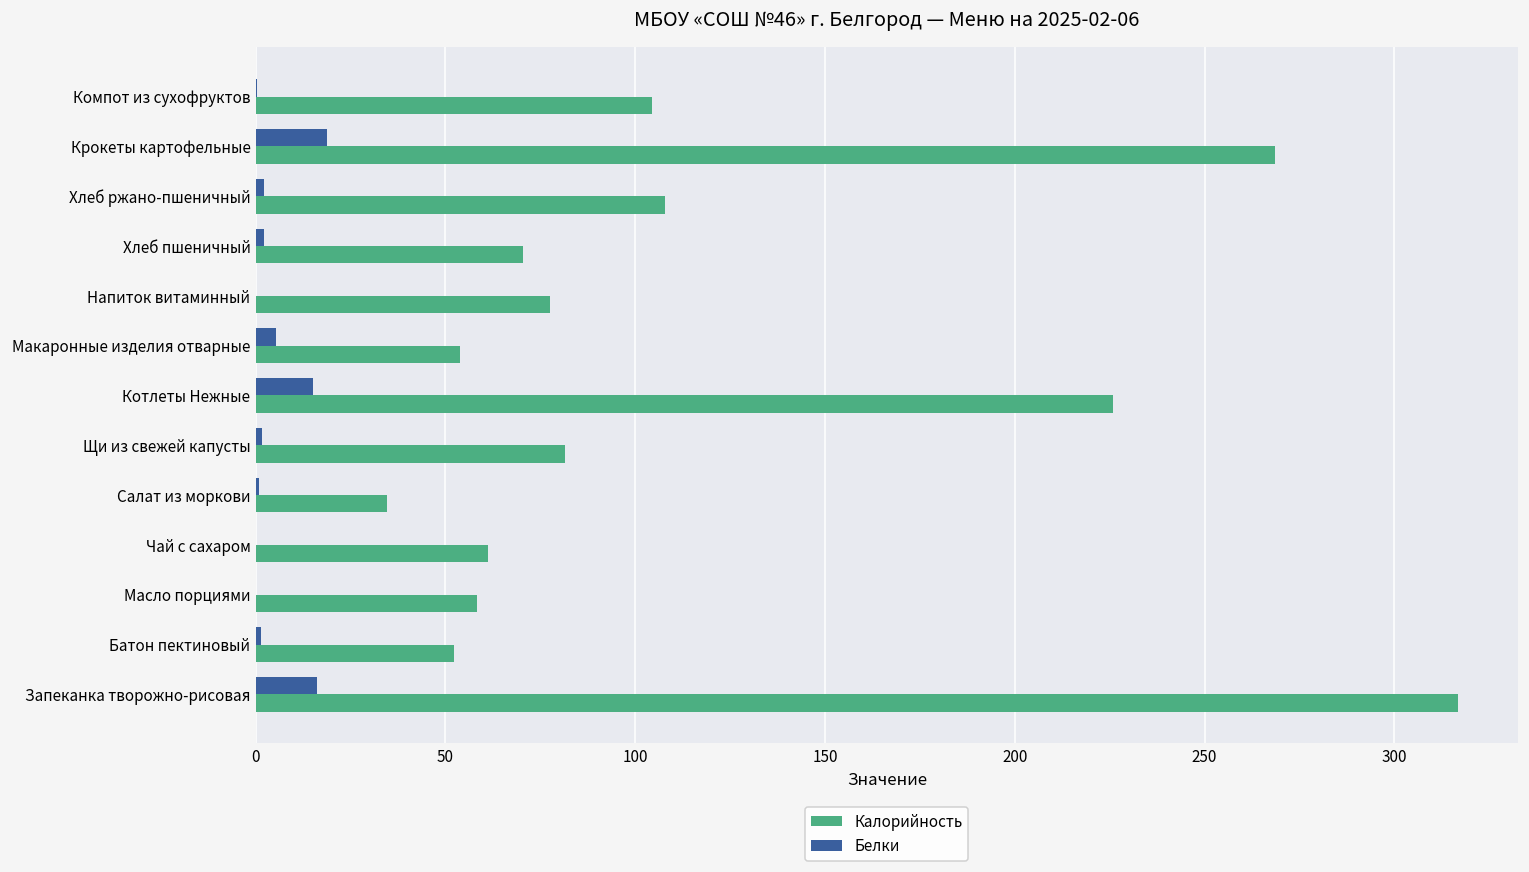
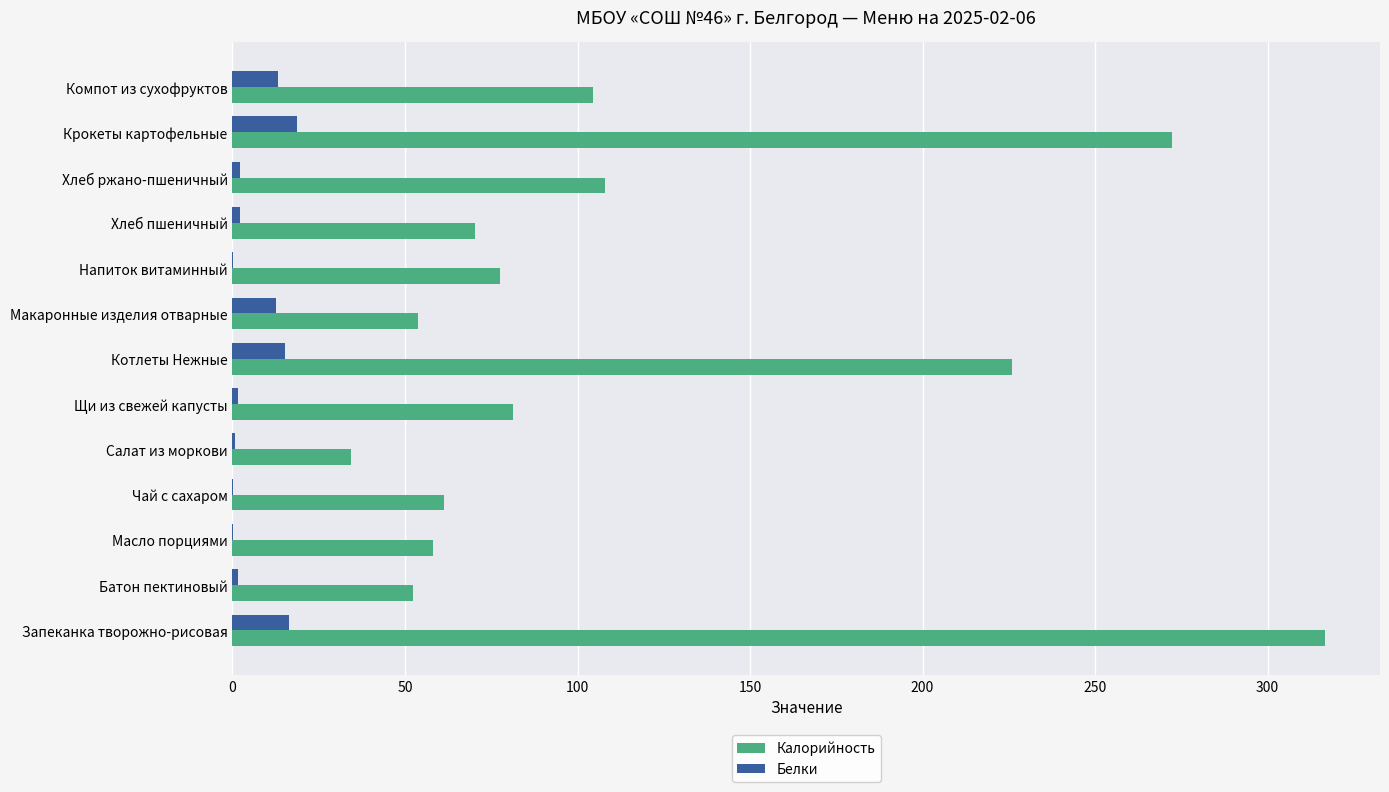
  {
    "Калорийность": {
      "Компот из сухофруктов": 104,
-     "Крокеты картофельные": 269,
+     "Крокеты картофельные": 272,
      "Хлеб ржано-пшеничный": 108,
      "Хлеб пшеничный": 70,
      "Напиток витаминный": 78,
      "Макаронные изделия отварные": 54,
      "Котлеты Нежные": 226,
      "Щи из свежей капусты": 81,
      "Салат из моркови": 34,
      "Чай с сахаром": 61,
      "Масло порциями": 58,
      "Батон пектиновый": 52,
      "Запеканка творожно-рисовая": 317
    },
    "Белки": {
-     "Компот из сухофруктов": 0,
+     "Компот из сухофруктов": 13,
      "Крокеты картофельные": 19,
      "Хлеб ржано-пшеничный": 2,
      "Хлеб пшеничный": 2,
-     "Макаронные изделия отварные": 5,
+     "Макаронные изделия отварные": 13,
      "Котлеты Нежные": 15,
      "Щи из свежей капусты": 2,
      "Салат из моркови": 1,
      "Батон пектиновый": 2,
      "Запеканка творожно-рисовая": 16
    }
  }
